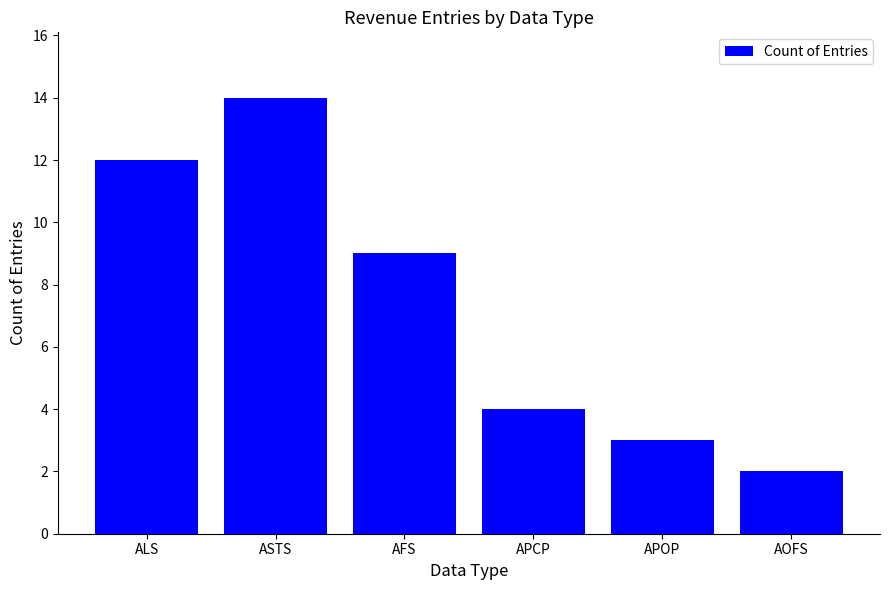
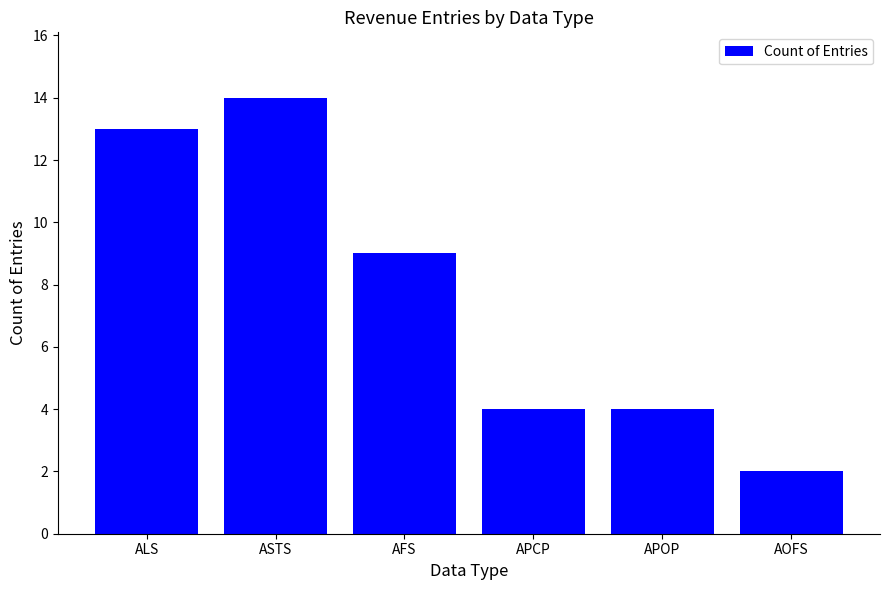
  {
-   "ALS": 12,
+   "ALS": 13,
    "ASTS": 14,
    "AFS": 9,
    "APCP": 4,
-   "APOP": 3,
+   "APOP": 4,
    "AOFS": 2
  }
